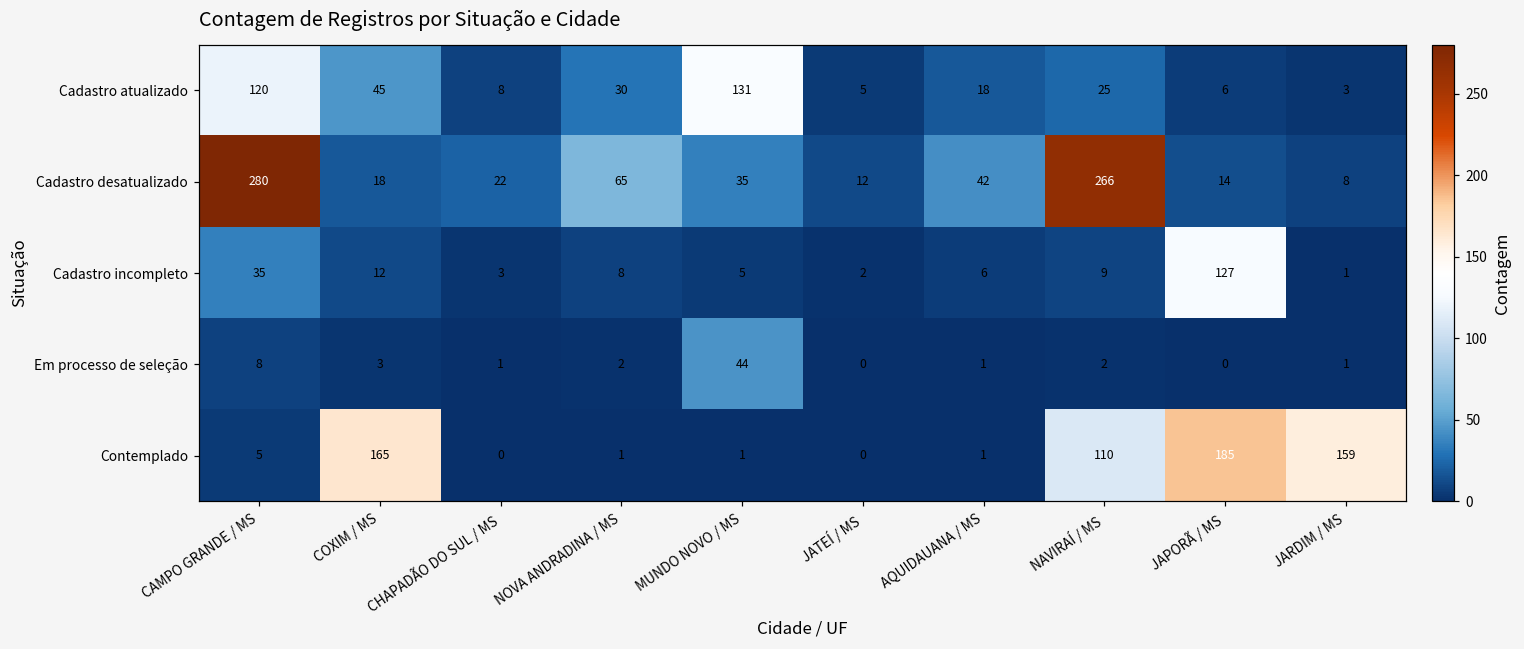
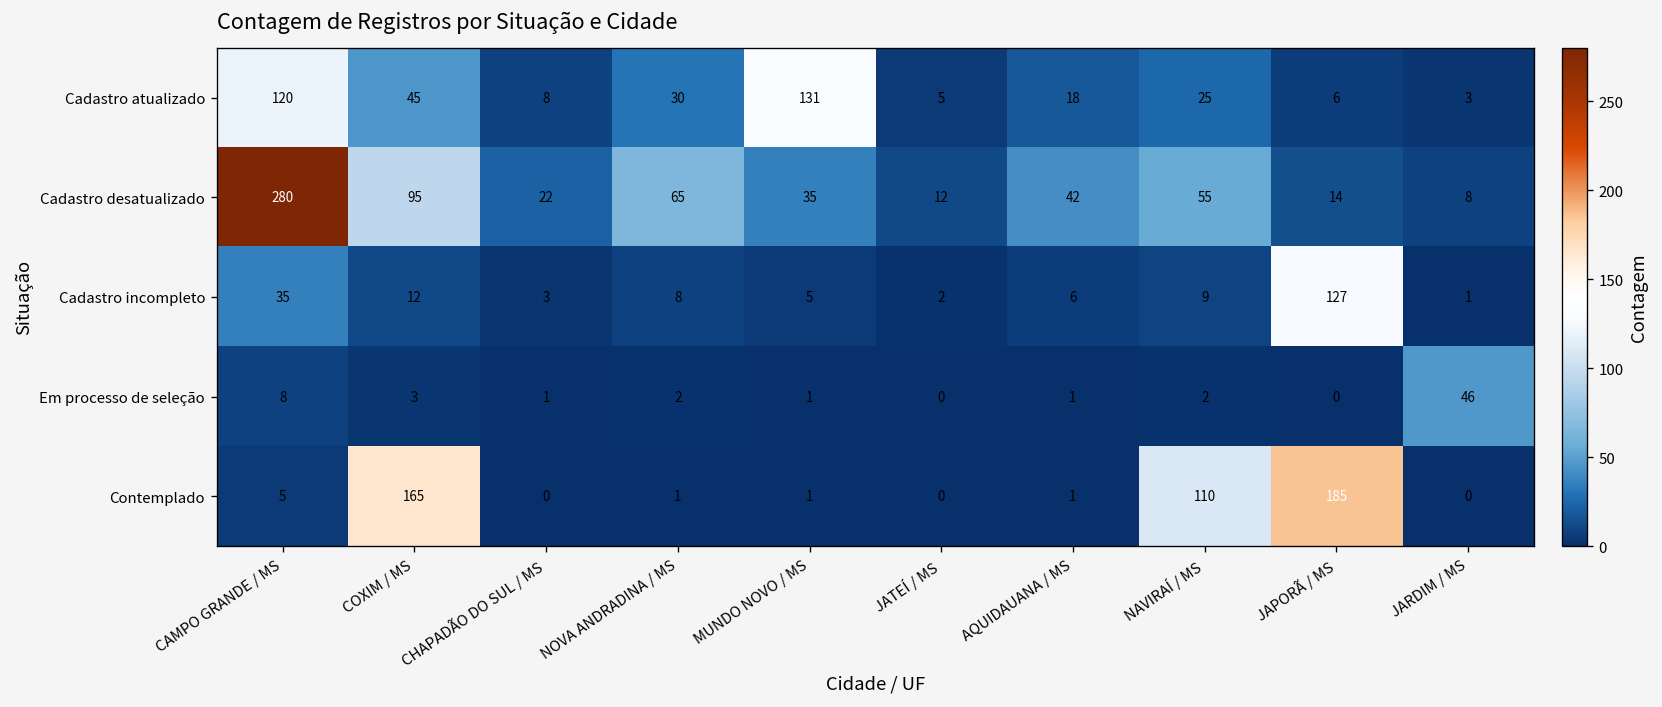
  {
    "Cadastro atualizado": {
      "CAMPO GRANDE / MS": 120,
      "COXIM / MS": 45,
      "CHAPADÃO DO SUL / MS": 8,
      "NOVA ANDRADINA / MS": 30,
      "MUNDO NOVO / MS": 131,
      "JATEÍ / MS": 5,
      "AQUIDAUANA / MS": 18,
      "NAVIRAÍ / MS": 25,
      "JAPORÃ / MS": 6,
      "JARDIM / MS": 3
    },
    "Cadastro desatualizado": {
      "CAMPO GRANDE / MS": 280,
-     "COXIM / MS": 18,
+     "COXIM / MS": 95,
      "CHAPADÃO DO SUL / MS": 22,
      "NOVA ANDRADINA / MS": 65,
      "MUNDO NOVO / MS": 35,
      "JATEÍ / MS": 12,
      "AQUIDAUANA / MS": 42,
-     "NAVIRAÍ / MS": 266,
+     "NAVIRAÍ / MS": 55,
      "JAPORÃ / MS": 14,
      "JARDIM / MS": 8
    },
    "Cadastro incompleto": {
      "CAMPO GRANDE / MS": 35,
      "COXIM / MS": 12,
      "CHAPADÃO DO SUL / MS": 3,
      "NOVA ANDRADINA / MS": 8,
      "MUNDO NOVO / MS": 5,
      "JATEÍ / MS": 2,
      "AQUIDAUANA / MS": 6,
      "NAVIRAÍ / MS": 9,
      "JAPORÃ / MS": 127,
      "JARDIM / MS": 1
    },
    "Em processo de seleção": {
      "CAMPO GRANDE / MS": 8,
      "COXIM / MS": 3,
      "CHAPADÃO DO SUL / MS": 1,
      "NOVA ANDRADINA / MS": 2,
-     "MUNDO NOVO / MS": 44,
+     "MUNDO NOVO / MS": 1,
      "JATEÍ / MS": 0,
      "AQUIDAUANA / MS": 1,
      "NAVIRAÍ / MS": 2,
      "JAPORÃ / MS": 0,
-     "JARDIM / MS": 1
+     "JARDIM / MS": 46
    },
    "Contemplado": {
      "CAMPO GRANDE / MS": 5,
      "COXIM / MS": 165,
      "CHAPADÃO DO SUL / MS": 0,
      "NOVA ANDRADINA / MS": 1,
      "MUNDO NOVO / MS": 1,
      "JATEÍ / MS": 0,
      "AQUIDAUANA / MS": 1,
      "NAVIRAÍ / MS": 110,
      "JAPORÃ / MS": 185,
-     "JARDIM / MS": 159
+     "JARDIM / MS": 0
    }
  }
